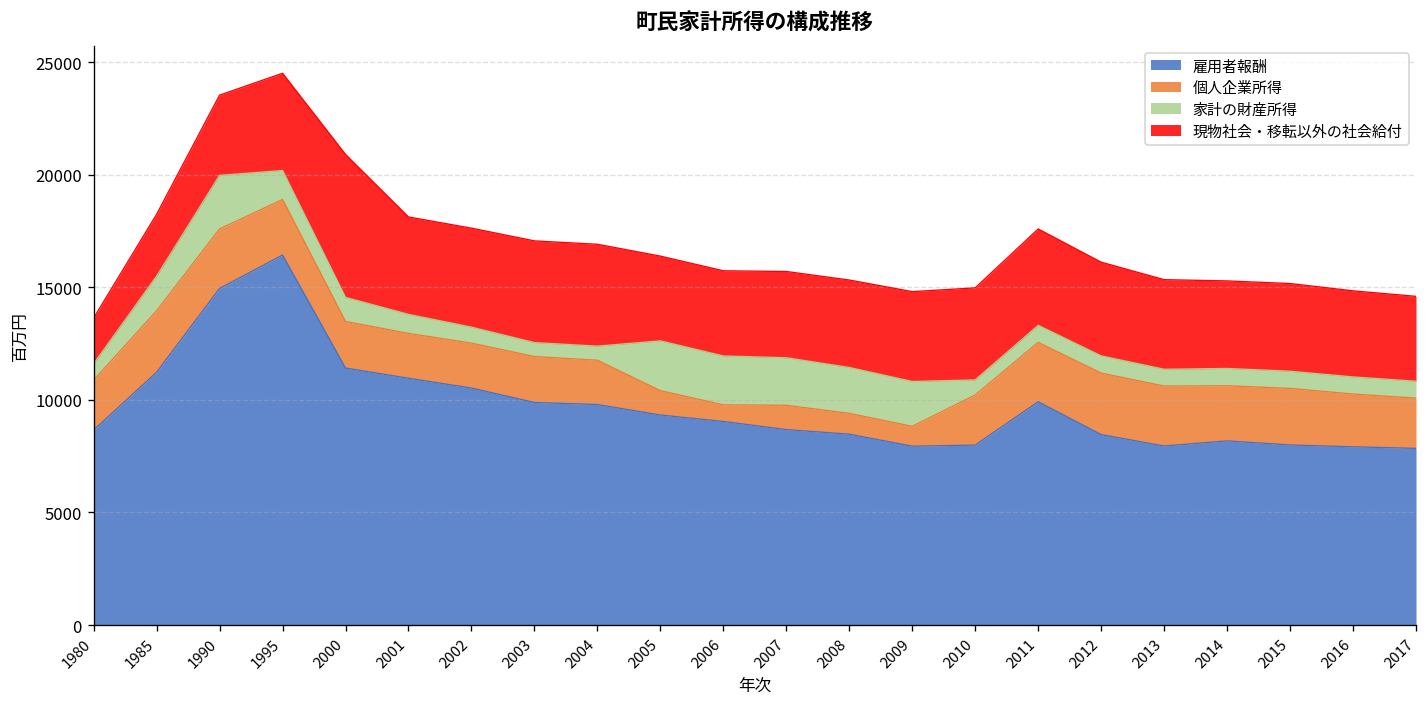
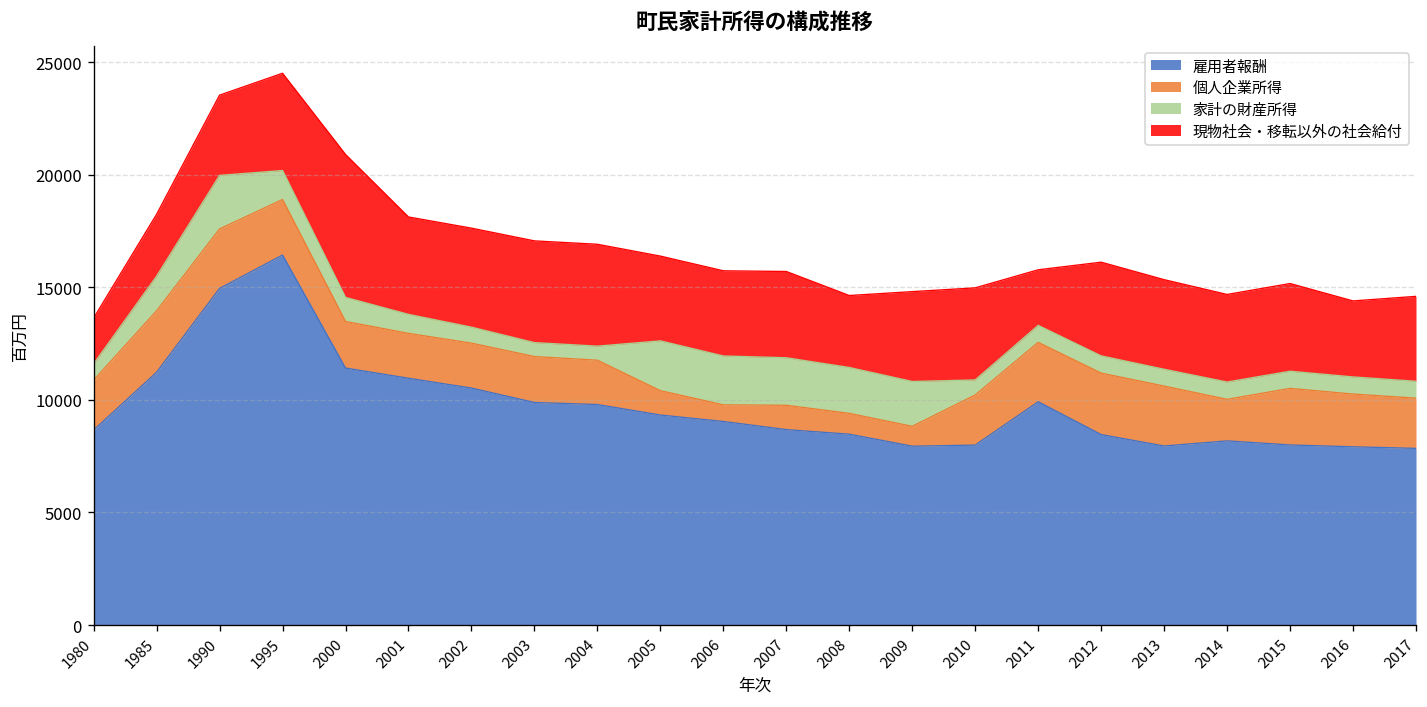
  {
    "雇用者報酬": {
      "1980": 8700,
      "1985": 11200,
      "1990": 14900,
      "1995": 16400,
      "2000": 11400,
      "2001": 11000,
      "2002": 10500,
      "2003": 9900,
      "2004": 9800,
      "2005": 9300,
      "2006": 9000,
      "2007": 8700,
      "2008": 8500,
      "2009": 7900,
      "2010": 8000,
      "2011": 9900,
      "2012": 8500,
      "2013": 8000,
      "2014": 8200,
      "2015": 8000,
      "2016": 7900,
      "2017": 7800
    },
    "個人企業所得": {
      "1980": 2200,
      "1985": 2700,
      "1990": 2600,
      "1995": 2500,
      "2000": 2100,
      "2001": 2000,
      "2002": 2000,
      "2003": 2000,
      "2004": 2000,
      "2005": 1100,
      "2006": 700,
      "2007": 1100,
      "2008": 900,
      "2009": 900,
      "2010": 2200,
      "2011": 2600,
      "2012": 2700,
      "2013": 2700,
-     "2014": 2400,
+     "2014": 1800,
      "2015": 2500,
      "2016": 2300,
      "2017": 2200
    },
    "家計の財産所得": {
      "1980": 700,
      "1985": 1500,
      "1990": 2400,
      "1995": 1300,
      "2000": 1100,
      "2001": 800,
      "2002": 700,
      "2003": 600,
      "2004": 600,
      "2005": 2200,
      "2006": 2200,
      "2007": 2100,
      "2008": 2000,
      "2009": 2000,
      "2010": 700,
      "2011": 800,
      "2012": 800,
      "2013": 700,
      "2014": 800,
      "2015": 800,
      "2016": 800,
      "2017": 800
    },
    "現物社会・移転以外の社会給付": {
      "1980": 2000,
      "1985": 2700,
      "1990": 3600,
      "1995": 4300,
      "2000": 6300,
      "2001": 4300,
      "2002": 4400,
      "2003": 4500,
      "2004": 4500,
      "2005": 3800,
      "2006": 3800,
      "2007": 3800,
-     "2008": 3900,
+     "2008": 3200,
      "2009": 4000,
      "2010": 4100,
-     "2011": 4300,
+     "2011": 2500,
      "2012": 4200,
      "2013": 4000,
      "2014": 3900,
      "2015": 3900,
-     "2016": 3800,
+     "2016": 3400,
      "2017": 3800
    }
  }
